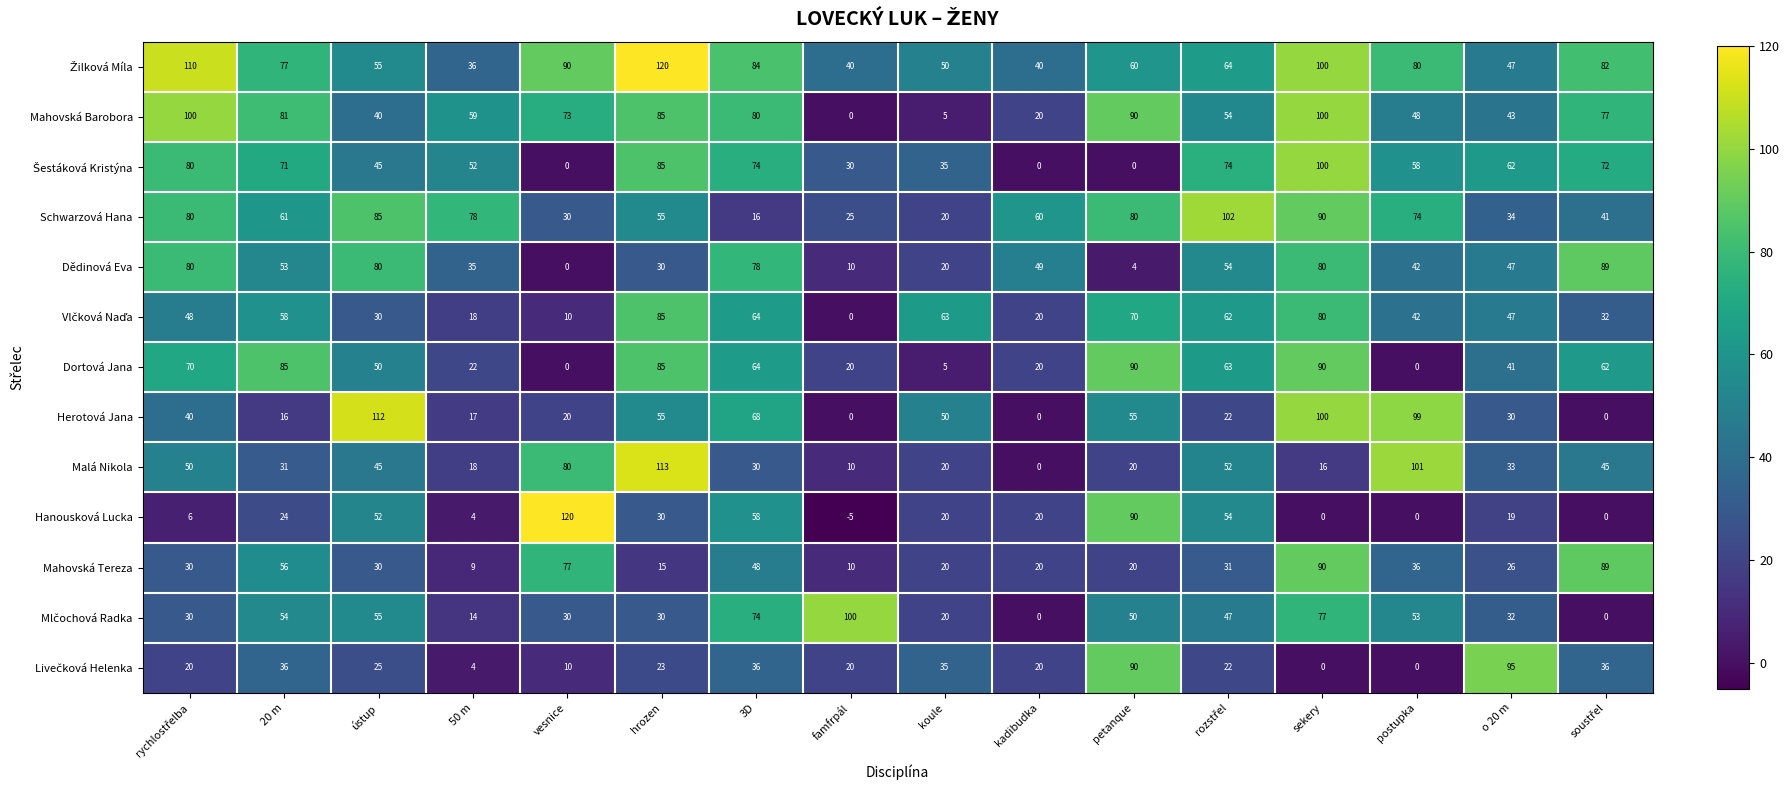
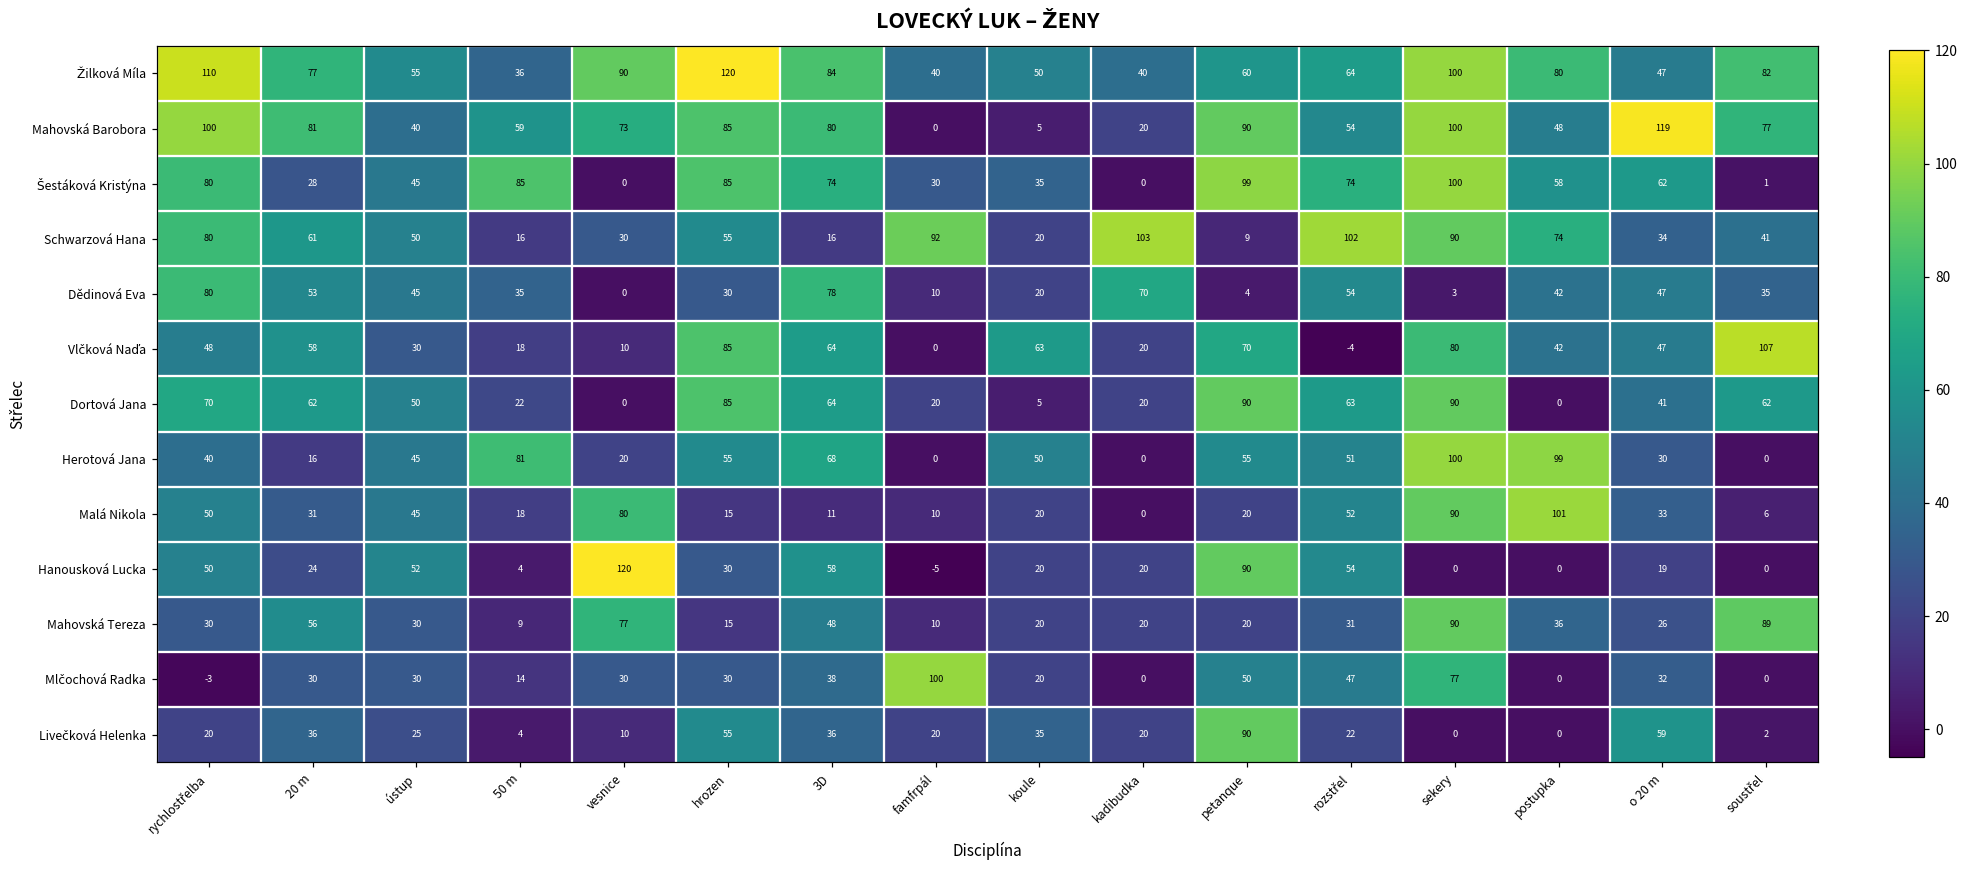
  {
    "Mahovská Barobora": {
      "rychlostřelba": 100,
      "20 m": 81,
      "ústup": 40,
      "50 m": 59,
      "vesnice": 73,
      "hrozen": 85,
      "3D": 80,
      "famfrpál": 0,
      "koule": 5,
      "kadibudka": 20,
      "petanque": 90,
      "rozstřel": 54,
      "sekery": 100,
      "postupka": 48,
-     "o 20 m": 43,
+     "o 20 m": 119,
      "soustřel": 77
    },
    "Šestáková Kristýna": {
      "rychlostřelba": 80,
-     "20 m": 71,
+     "20 m": 28,
      "ústup": 45,
-     "50 m": 52,
+     "50 m": 85,
      "vesnice": 0,
      "hrozen": 85,
      "3D": 74,
      "famfrpál": 30,
      "koule": 35,
      "kadibudka": 0,
-     "petanque": 0,
+     "petanque": 99,
      "rozstřel": 74,
      "sekery": 100,
      "postupka": 58,
      "o 20 m": 62,
-     "soustřel": 72
+     "soustřel": 1
    },
    "Schwarzová Hana": {
      "rychlostřelba": 80,
      "20 m": 61,
-     "ústup": 85,
-     "50 m": 78,
+     "ústup": 50,
+     "50 m": 16,
      "vesnice": 30,
      "hrozen": 55,
      "3D": 16,
-     "famfrpál": 25,
+     "famfrpál": 92,
      "koule": 20,
-     "kadibudka": 60,
-     "petanque": 80,
+     "kadibudka": 103,
+     "petanque": 9,
      "rozstřel": 102,
      "sekery": 90,
      "postupka": 74,
      "o 20 m": 34,
      "soustřel": 41
    },
    "Dědinová Eva": {
      "rychlostřelba": 80,
      "20 m": 53,
-     "ústup": 80,
+     "ústup": 45,
      "50 m": 35,
      "vesnice": 0,
      "hrozen": 30,
      "3D": 78,
      "famfrpál": 10,
      "koule": 20,
-     "kadibudka": 49,
+     "kadibudka": 70,
      "petanque": 4,
      "rozstřel": 54,
-     "sekery": 80,
+     "sekery": 3,
      "postupka": 42,
      "o 20 m": 47,
-     "soustřel": 89
+     "soustřel": 35
    },
    "Vlčková Naďa": {
      "rychlostřelba": 48,
      "20 m": 58,
      "ústup": 30,
      "50 m": 18,
      "vesnice": 10,
      "hrozen": 85,
      "3D": 64,
      "famfrpál": 0,
      "koule": 63,
      "kadibudka": 20,
      "petanque": 70,
-     "rozstřel": 62,
+     "rozstřel": -4,
      "sekery": 80,
      "postupka": 42,
      "o 20 m": 47,
-     "soustřel": 32
+     "soustřel": 107
    },
    "Dortová Jana": {
      "rychlostřelba": 70,
-     "20 m": 85,
+     "20 m": 62,
      "ústup": 50,
      "50 m": 22,
      "vesnice": 0,
      "hrozen": 85,
      "3D": 64,
      "famfrpál": 20,
      "koule": 5,
      "kadibudka": 20,
      "petanque": 90,
      "rozstřel": 63,
      "sekery": 90,
      "postupka": 0,
      "o 20 m": 41,
      "soustřel": 62
    },
    "Herotová Jana": {
      "rychlostřelba": 40,
      "20 m": 16,
-     "ústup": 112,
-     "50 m": 17,
+     "ústup": 45,
+     "50 m": 81,
      "vesnice": 20,
      "hrozen": 55,
      "3D": 68,
      "famfrpál": 0,
      "koule": 50,
      "kadibudka": 0,
      "petanque": 55,
-     "rozstřel": 22,
+     "rozstřel": 51,
      "sekery": 100,
      "postupka": 99,
      "o 20 m": 30,
      "soustřel": 0
    },
    "Malá Nikola": {
      "rychlostřelba": 50,
      "20 m": 31,
      "ústup": 45,
      "50 m": 18,
      "vesnice": 80,
-     "hrozen": 113,
-     "3D": 30,
+     "hrozen": 15,
+     "3D": 11,
      "famfrpál": 10,
      "koule": 20,
      "kadibudka": 0,
      "petanque": 20,
      "rozstřel": 52,
-     "sekery": 16,
+     "sekery": 90,
      "postupka": 101,
      "o 20 m": 33,
-     "soustřel": 45
+     "soustřel": 6
    },
    "Hanousková Lucka": {
-     "rychlostřelba": 6,
+     "rychlostřelba": 50,
      "20 m": 24,
      "ústup": 52,
      "50 m": 4,
      "vesnice": 120,
      "hrozen": 30,
      "3D": 58,
      "famfrpál": -5,
      "koule": 20,
      "kadibudka": 20,
      "petanque": 90,
      "rozstřel": 54,
      "sekery": 0,
      "postupka": 0,
      "o 20 m": 19,
      "soustřel": 0
    },
    "Mlčochová Radka": {
-     "rychlostřelba": 30,
-     "20 m": 54,
-     "ústup": 55,
+     "rychlostřelba": -3,
+     "20 m": 30,
+     "ústup": 30,
      "50 m": 14,
      "vesnice": 30,
      "hrozen": 30,
-     "3D": 74,
+     "3D": 38,
      "famfrpál": 100,
      "koule": 20,
      "kadibudka": 0,
      "petanque": 50,
      "rozstřel": 47,
      "sekery": 77,
-     "postupka": 53,
+     "postupka": 0,
      "o 20 m": 32,
      "soustřel": 0
    },
    "Livečková Helenka": {
      "rychlostřelba": 20,
      "20 m": 36,
      "ústup": 25,
      "50 m": 4,
      "vesnice": 10,
-     "hrozen": 23,
+     "hrozen": 55,
      "3D": 36,
      "famfrpál": 20,
      "koule": 35,
      "kadibudka": 20,
      "petanque": 90,
      "rozstřel": 22,
      "sekery": 0,
      "postupka": 0,
-     "o 20 m": 95,
-     "soustřel": 36
+     "o 20 m": 59,
+     "soustřel": 2
    }
  }
